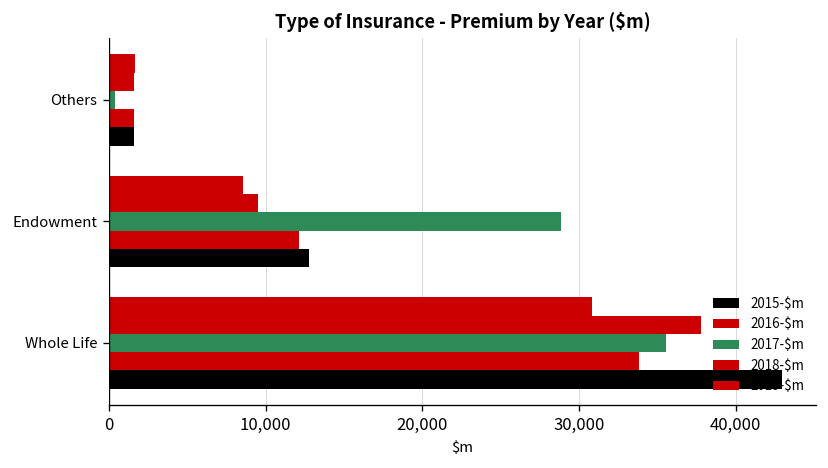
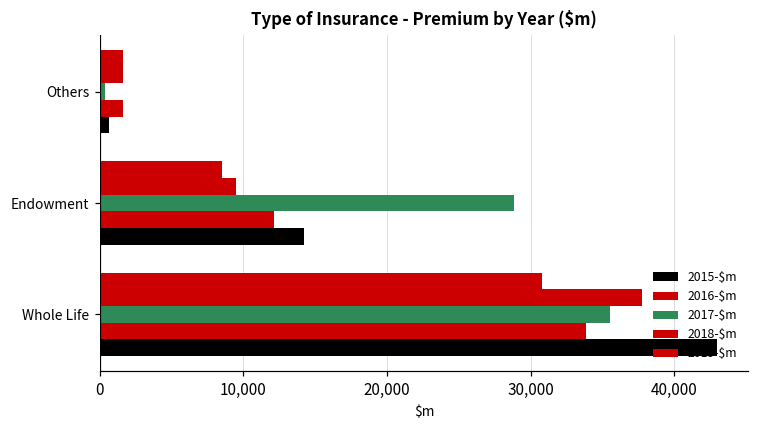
  {
    "2015-$m": {
-     "Others": "1,600",
-     "Endowment": "12,800",
+     "Others": "600",
+     "Endowment": "14,200",
      "Whole Life": "43,000"
    },
    "2017-$m": {
      "Others": "400",
      "Endowment": "28,900",
      "Whole Life": "35,500"
    }
  }
